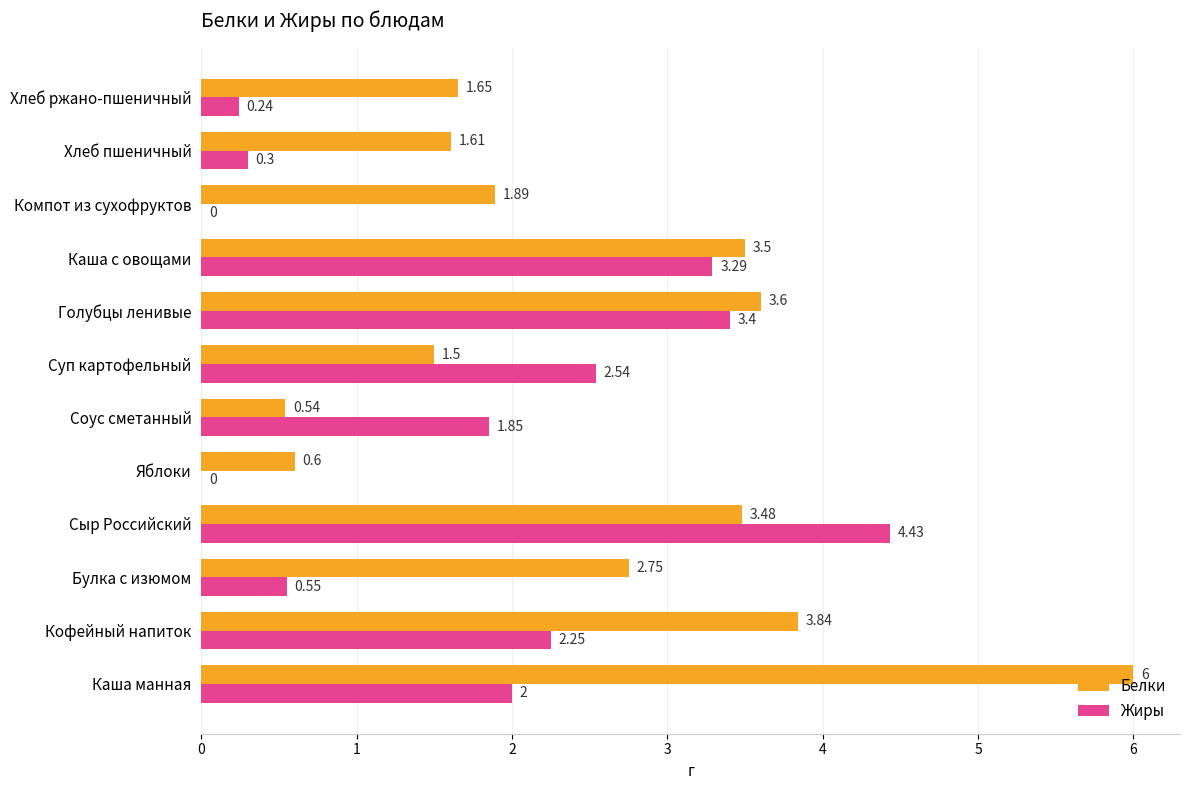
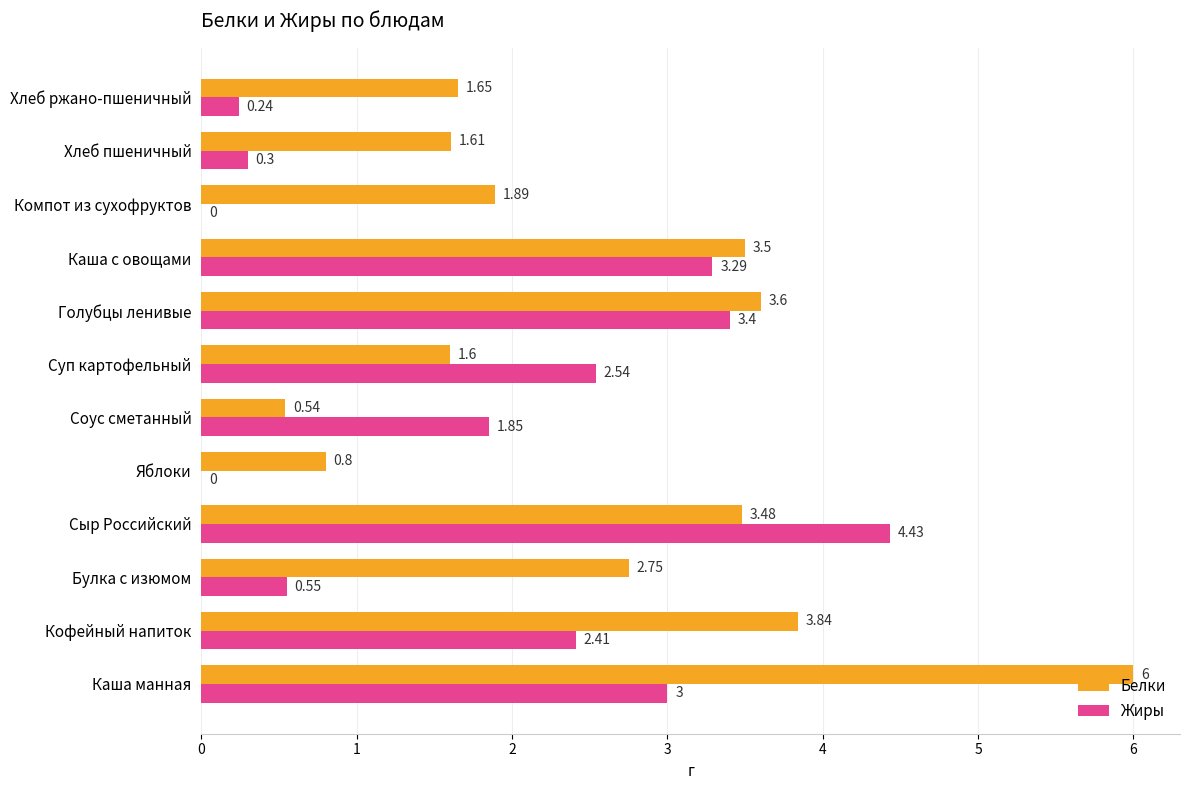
  {
    "Белки": {
      "Хлеб ржано-пшеничный": 1.65,
      "Хлеб пшеничный": 1.61,
      "Компот из сухофруктов": 1.89,
      "Каша с овощами": 3.5,
      "Голубцы ленивые": 3.6,
-     "Суп картофельный": 1.5,
+     "Суп картофельный": 1.6,
      "Соус сметанный": 0.54,
-     "Яблоки": 0.6,
+     "Яблоки": 0.8,
      "Сыр Российский": 3.48,
      "Булка с изюмом": 2.75,
      "Кофейный напиток": 3.84,
      "Каша манная": 6
    },
    "Жиры": {
      "Хлеб ржано-пшеничный": 0.24,
      "Хлеб пшеничный": 0.3,
      "Компот из сухофруктов": 0,
      "Каша с овощами": 3.29,
      "Голубцы ленивые": 3.4,
      "Суп картофельный": 2.54,
      "Соус сметанный": 1.85,
      "Яблоки": 0,
      "Сыр Российский": 4.43,
      "Булка с изюмом": 0.55,
-     "Кофейный напиток": 2.25,
-     "Каша манная": 2
+     "Кофейный напиток": 2.41,
+     "Каша манная": 3
    }
  }
